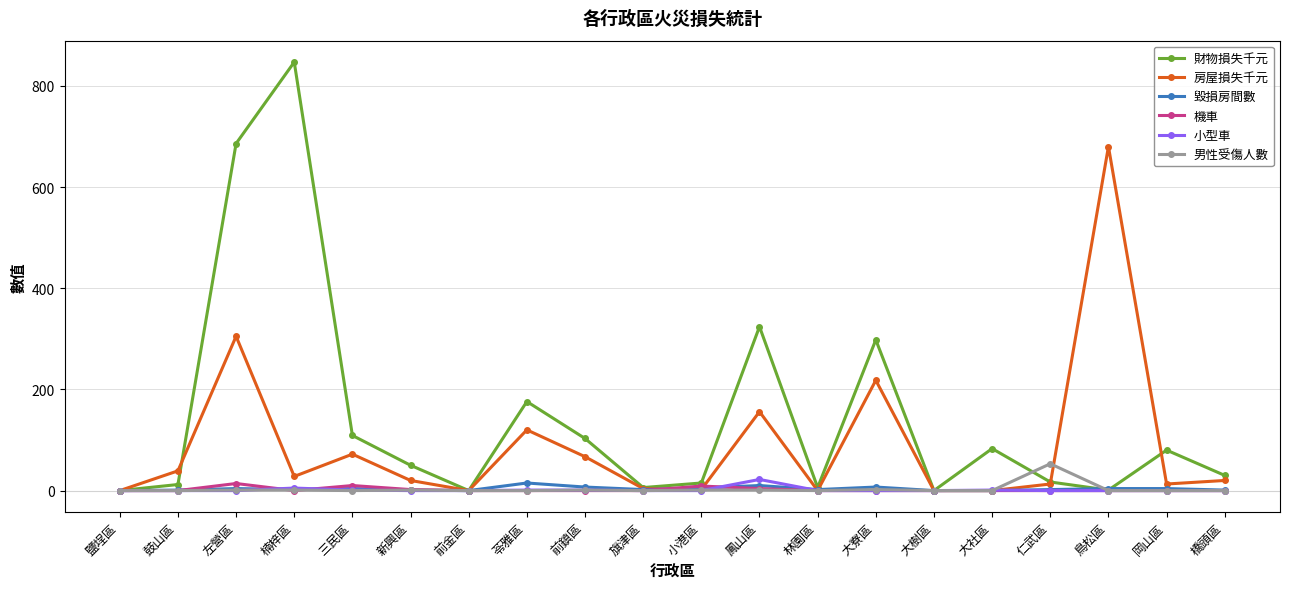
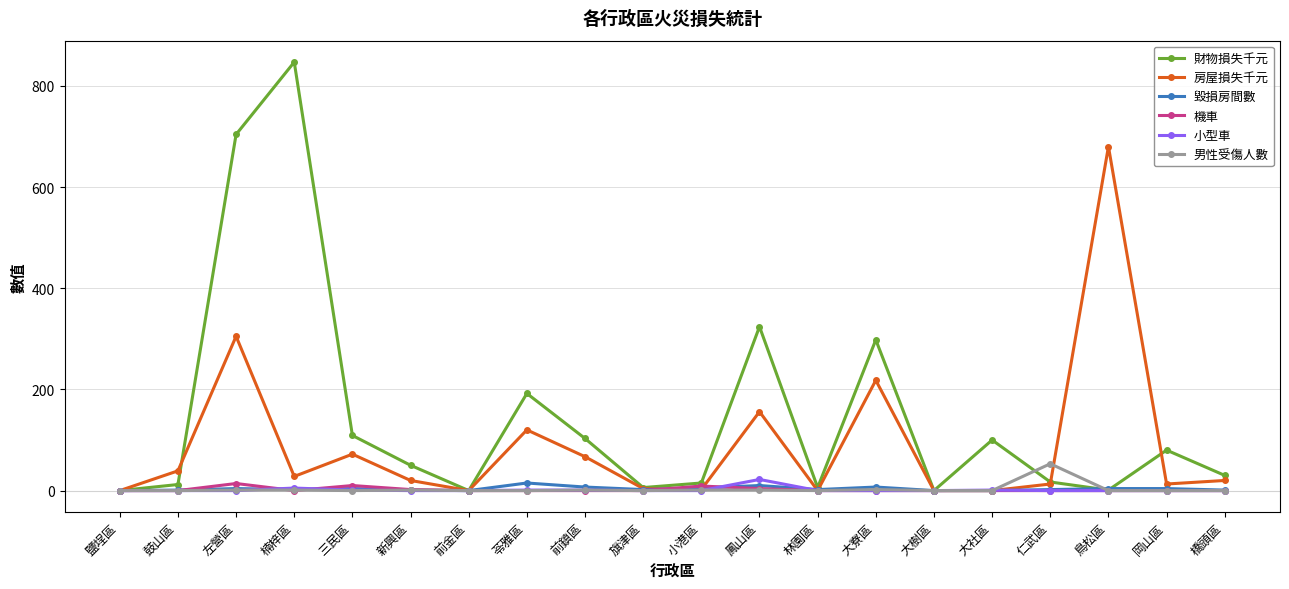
  {
    "財物損失千元": {
      "鼓山區": 10,
-     "左營區": 690,
+     "左營區": 700,
      "楠梓區": 850,
      "三民區": 110,
      "新興區": 50,
-     "苓雅區": 180,
+     "苓雅區": 190,
      "前鎮區": 100,
      "小港區": 20,
      "鳳山區": 320,
      "大寮區": 300,
-     "大社區": 80,
+     "大社區": 100,
      "岡山區": 80,
      "橋頭區": 30
    },
    "房屋損失千元": {
      "鼓山區": 40,
      "左營區": 310,
      "楠梓區": 30,
      "三民區": 70,
      "新興區": 20,
      "苓雅區": 120,
      "前鎮區": 70,
      "鳳山區": 160,
      "大寮區": 220,
      "鳥松區": 680,
      "岡山區": 10,
      "橋頭區": 20
    },
    "毀損房間數": {
      "苓雅區": 20,
      "前鎮區": 10,
      "鳳山區": 10,
      "大寮區": 10
    },
    "機車": {
      "左營區": 10,
      "三民區": 10
    },
    "小型車": {
      "鳳山區": 20
    },
    "男性受傷人數": {
      "仁武區": 50
    }
  }
